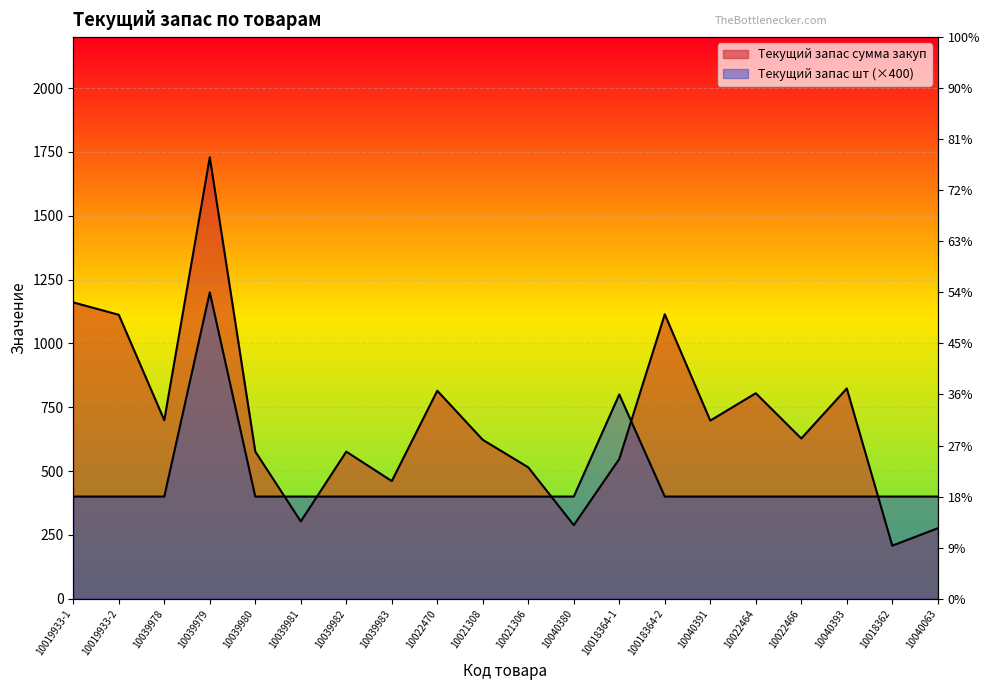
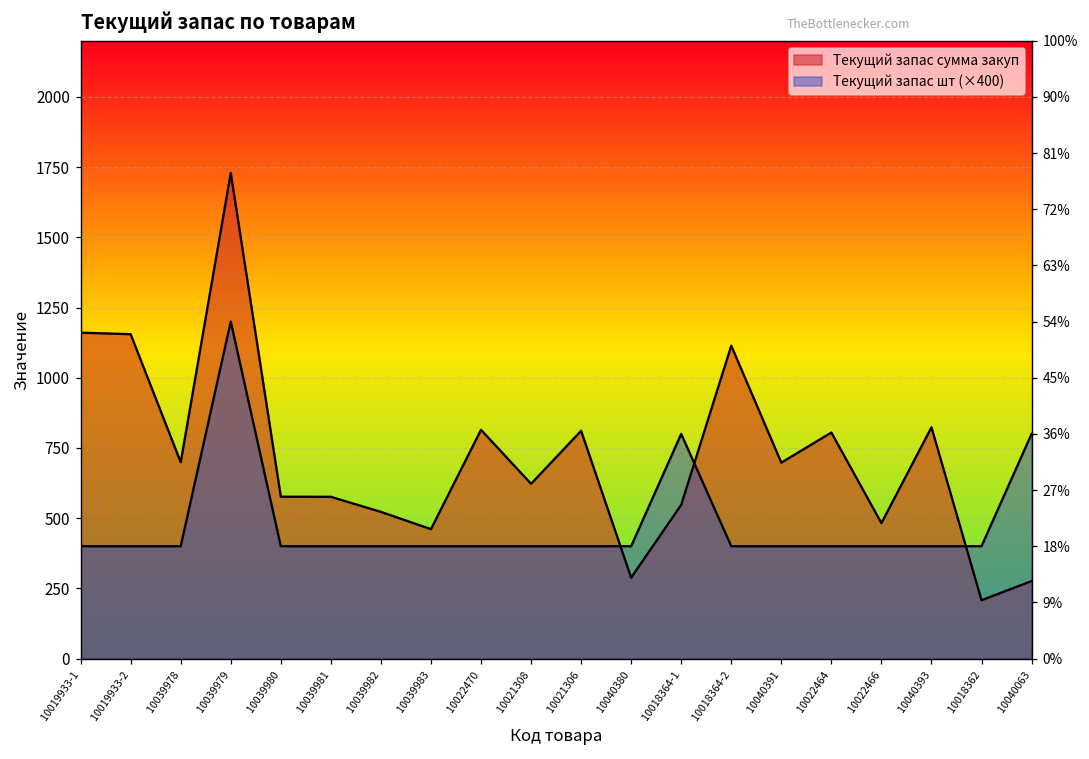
  {
    "Текущий запас сумма закуп": {
      "10019933-1": 1160,
-     "10019933-2": 1110,
+     "10019933-2": 1160,
      "10039978": 700,
      "10039979": 1730,
      "10039980": 580,
-     "10039981": 300,
-     "10039982": 580,
+     "10039981": 580,
+     "10039982": 520,
      "10039983": 460,
      "10022470": 810,
      "10021308": 620,
-     "10021306": 510,
+     "10021306": 810,
      "10040380": 290,
      "10018364-1": 550,
      "10018364-2": 1110,
      "10040391": 700,
      "10022464": 800,
-     "10022466": 630,
+     "10022466": 480,
      "10040393": 820,
      "10018362": 210,
      "10040063": 280
    },
    "Текущий запас шт (×400)": {
      "10019933-1": 400,
      "10019933-2": 400,
      "10039978": 400,
      "10039979": 1200,
      "10039980": 400,
      "10039981": 400,
      "10039982": 400,
      "10039983": 400,
      "10022470": 400,
      "10021308": 400,
      "10021306": 400,
      "10040380": 400,
      "10018364-1": 800,
      "10018364-2": 400,
      "10040391": 400,
      "10022464": 400,
      "10022466": 400,
      "10040393": 400,
      "10018362": 400,
-     "10040063": 400
+     "10040063": 800
    }
  }
